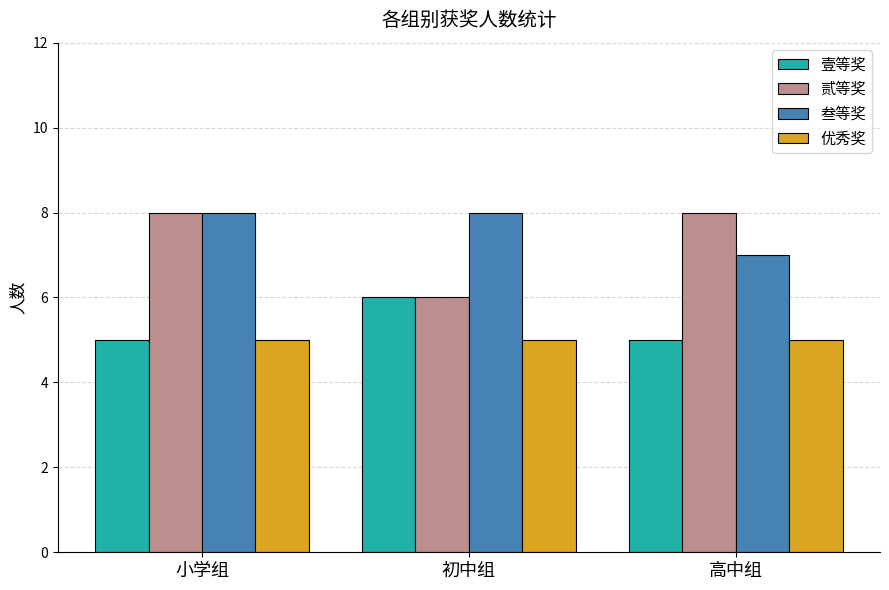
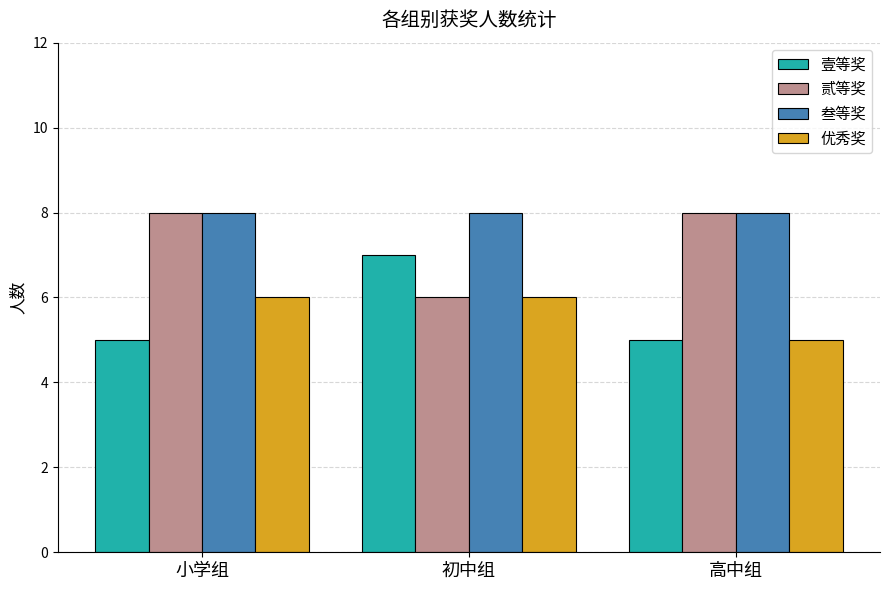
  {
    "壹等奖": {
      "小学组": 5,
-     "初中组": 6,
+     "初中组": 7,
      "高中组": 5
    },
    "贰等奖": {
      "小学组": 8,
      "初中组": 6,
      "高中组": 8
    },
    "叁等奖": {
      "小学组": 8,
      "初中组": 8,
-     "高中组": 7
+     "高中组": 8
    },
    "优秀奖": {
-     "小学组": 5,
-     "初中组": 5,
+     "小学组": 6,
+     "初中组": 6,
      "高中组": 5
    }
  }
